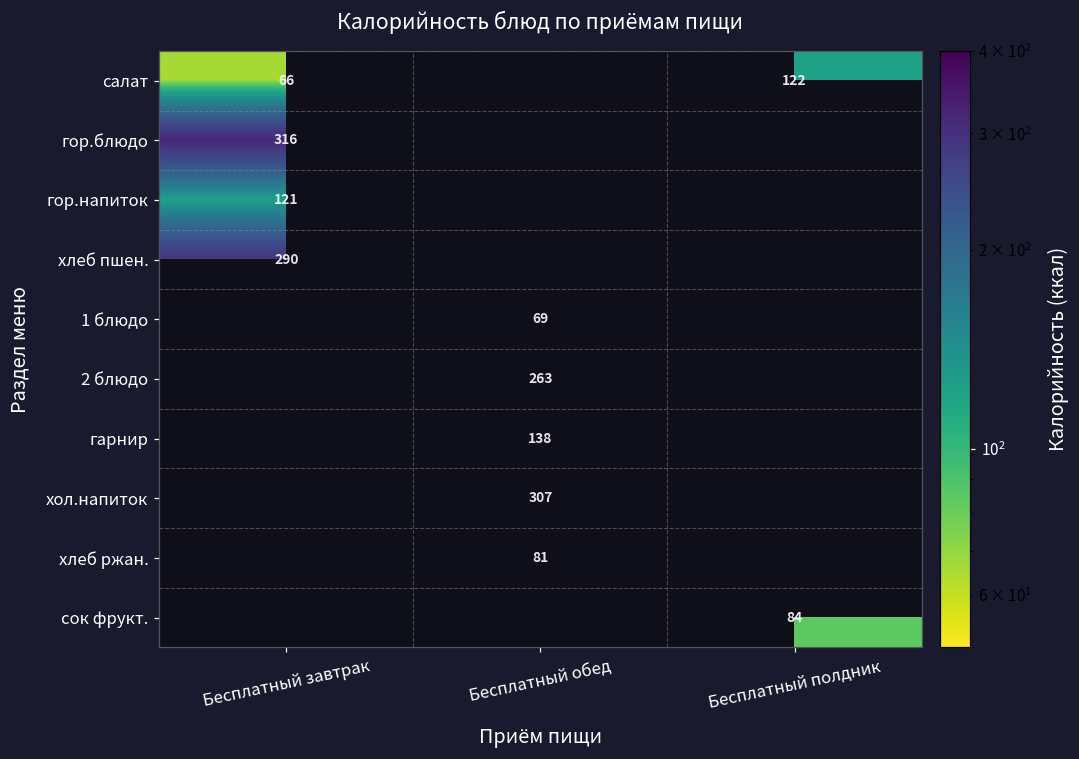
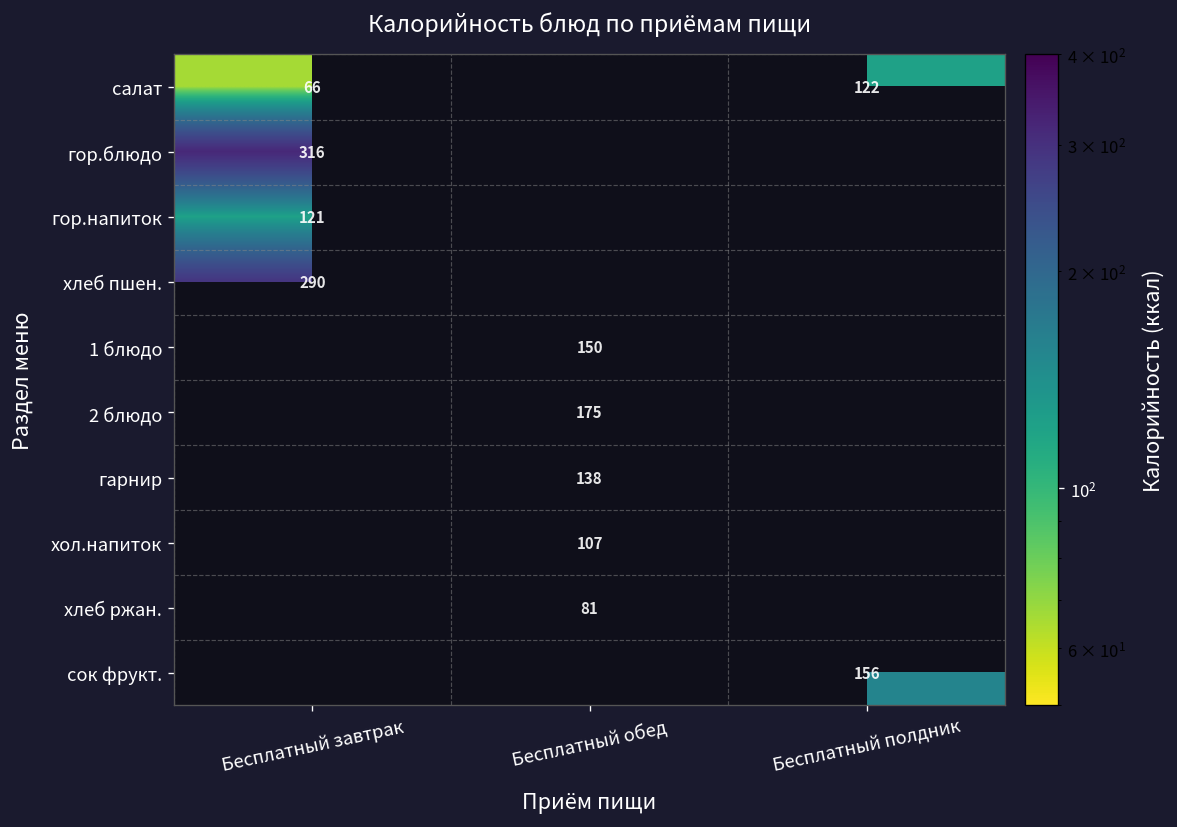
  {
    "салат": {
      "Бесплатный завтрак": 66,
      "Бесплатный полдник": 122
    },
    "гор.блюдо": {
      "Бесплатный завтрак": 316
    },
    "гор.напиток": {
      "Бесплатный завтрак": 121
    },
    "хлеб пшен.": {
      "Бесплатный завтрак": 290
    },
    "1 блюдо": {
-     "Бесплатный обед": 69
+     "Бесплатный обед": 150
    },
    "2 блюдо": {
-     "Бесплатный обед": 263
+     "Бесплатный обед": 175
    },
    "гарнир": {
      "Бесплатный обед": 138
    },
    "хол.напиток": {
-     "Бесплатный обед": 307
+     "Бесплатный обед": 107
    },
    "хлеб ржан.": {
      "Бесплатный обед": 81
    },
    "сок фрукт.": {
-     "Бесплатный полдник": 84
+     "Бесплатный полдник": 156
    }
  }
